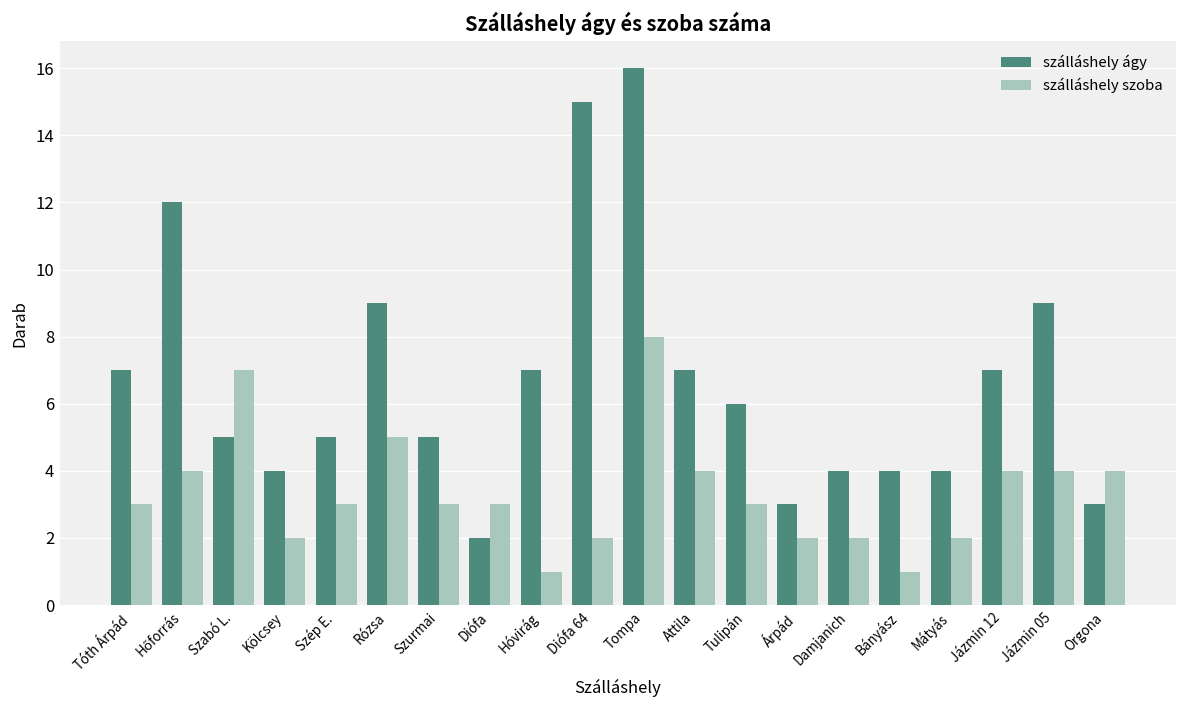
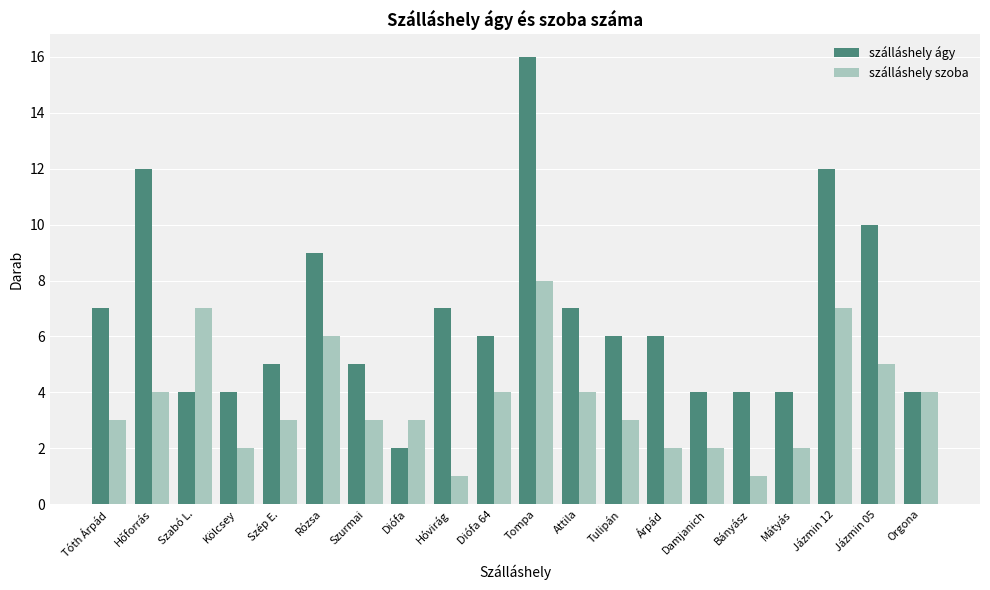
  {
    "szálláshely ágy": {
      "Tóth Árpád": 7,
      "Hőforrás": 12,
-     "Szabó L.": 5,
+     "Szabó L.": 4,
      "Kölcsey": 4,
      "Szép E.": 5,
      "Rózsa": 9,
      "Szurmai": 5,
      "Diófa": 2,
      "Hóvirág": 7,
-     "Diófa 64": 15,
+     "Diófa 64": 6,
      "Tompa": 16,
      "Attila": 7,
      "Tulipán": 6,
-     "Árpád": 3,
+     "Árpád": 6,
      "Damjanich": 4,
      "Bányász": 4,
      "Mátyás": 4,
-     "Jázmin 12": 7,
-     "Jázmin 05": 9,
-     "Orgona": 3
+     "Jázmin 12": 12,
+     "Jázmin 05": 10,
+     "Orgona": 4
    },
    "szálláshely szoba": {
      "Tóth Árpád": 3,
      "Hőforrás": 4,
      "Szabó L.": 7,
      "Kölcsey": 2,
      "Szép E.": 3,
-     "Rózsa": 5,
+     "Rózsa": 6,
      "Szurmai": 3,
      "Diófa": 3,
      "Hóvirág": 1,
-     "Diófa 64": 2,
+     "Diófa 64": 4,
      "Tompa": 8,
      "Attila": 4,
      "Tulipán": 3,
      "Árpád": 2,
      "Damjanich": 2,
      "Bányász": 1,
      "Mátyás": 2,
-     "Jázmin 12": 4,
-     "Jázmin 05": 4,
+     "Jázmin 12": 7,
+     "Jázmin 05": 5,
      "Orgona": 4
    }
  }
